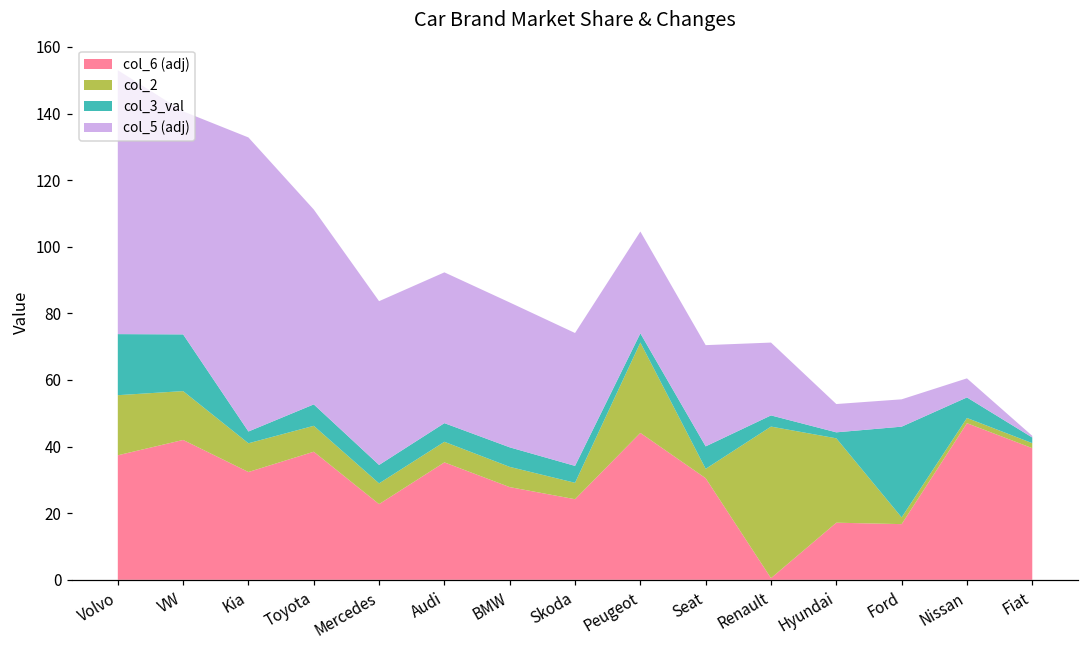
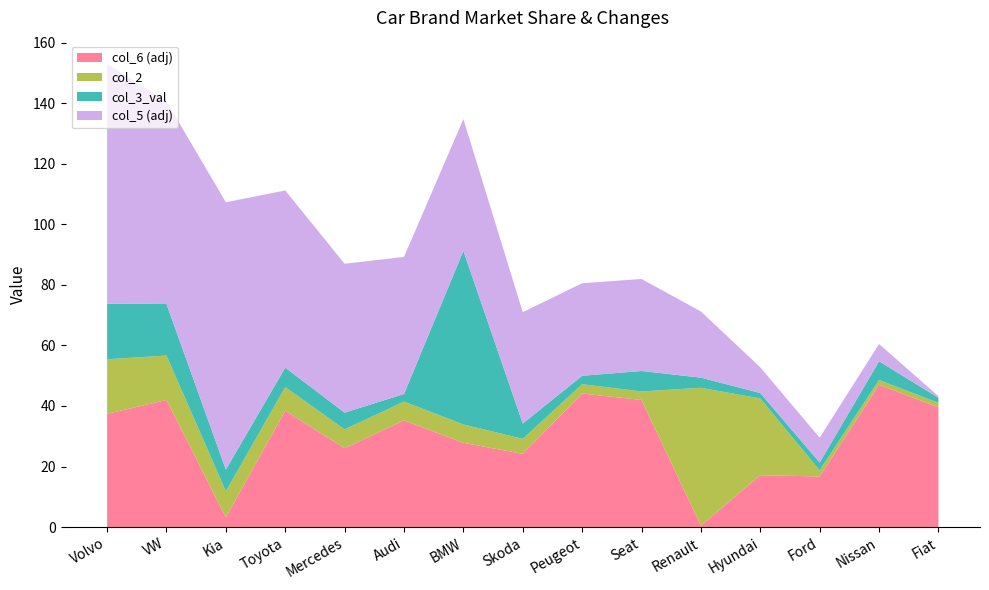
  {
    "col_6 (adj)": {
      "Volvo": 37,
      "VW": 42,
-     "Kia": 32,
+     "Kia": 3,
      "Toyota": 38,
-     "Mercedes": 23,
+     "Mercedes": 26,
      "Audi": 35,
      "BMW": 28,
      "Skoda": 24,
      "Peugeot": 44,
-     "Seat": 31,
+     "Seat": 42,
      "Hyundai": 17,
      "Ford": 17,
      "Nissan": 47,
      "Fiat": 40
    },
    "col_2": {
      "Volvo": 18,
      "VW": 15,
      "Kia": 9,
      "Toyota": 8,
      "Mercedes": 6,
      "Audi": 6,
      "BMW": 6,
      "Skoda": 5,
-     "Peugeot": 27,
+     "Peugeot": 3,
      "Seat": 3,
      "Renault": 46,
      "Hyundai": 25,
      "Ford": 2,
      "Nissan": 2,
      "Fiat": 1
    },
    "col_3_val": {
      "Volvo": 18,
      "VW": 17,
-     "Kia": 4,
+     "Kia": 7,
      "Toyota": 6,
      "Mercedes": 6,
-     "Audi": 6,
-     "BMW": 6,
+     "Audi": 3,
+     "BMW": 57,
      "Skoda": 5,
      "Peugeot": 3,
      "Seat": 7,
      "Renault": 3,
      "Hyundai": 2,
-     "Ford": 27,
+     "Ford": 3,
      "Nissan": 6
    },
    "col_5 (adj)": {
      "Kia": 88,
      "Toyota": 59,
      "Mercedes": 49,
      "Audi": 45,
      "BMW": 43,
-     "Skoda": 40,
+     "Skoda": 37,
      "Peugeot": 31,
      "Seat": 30,
      "Renault": 22,
      "Hyundai": 8,
      "Ford": 8,
      "Nissan": 6
    }
  }
